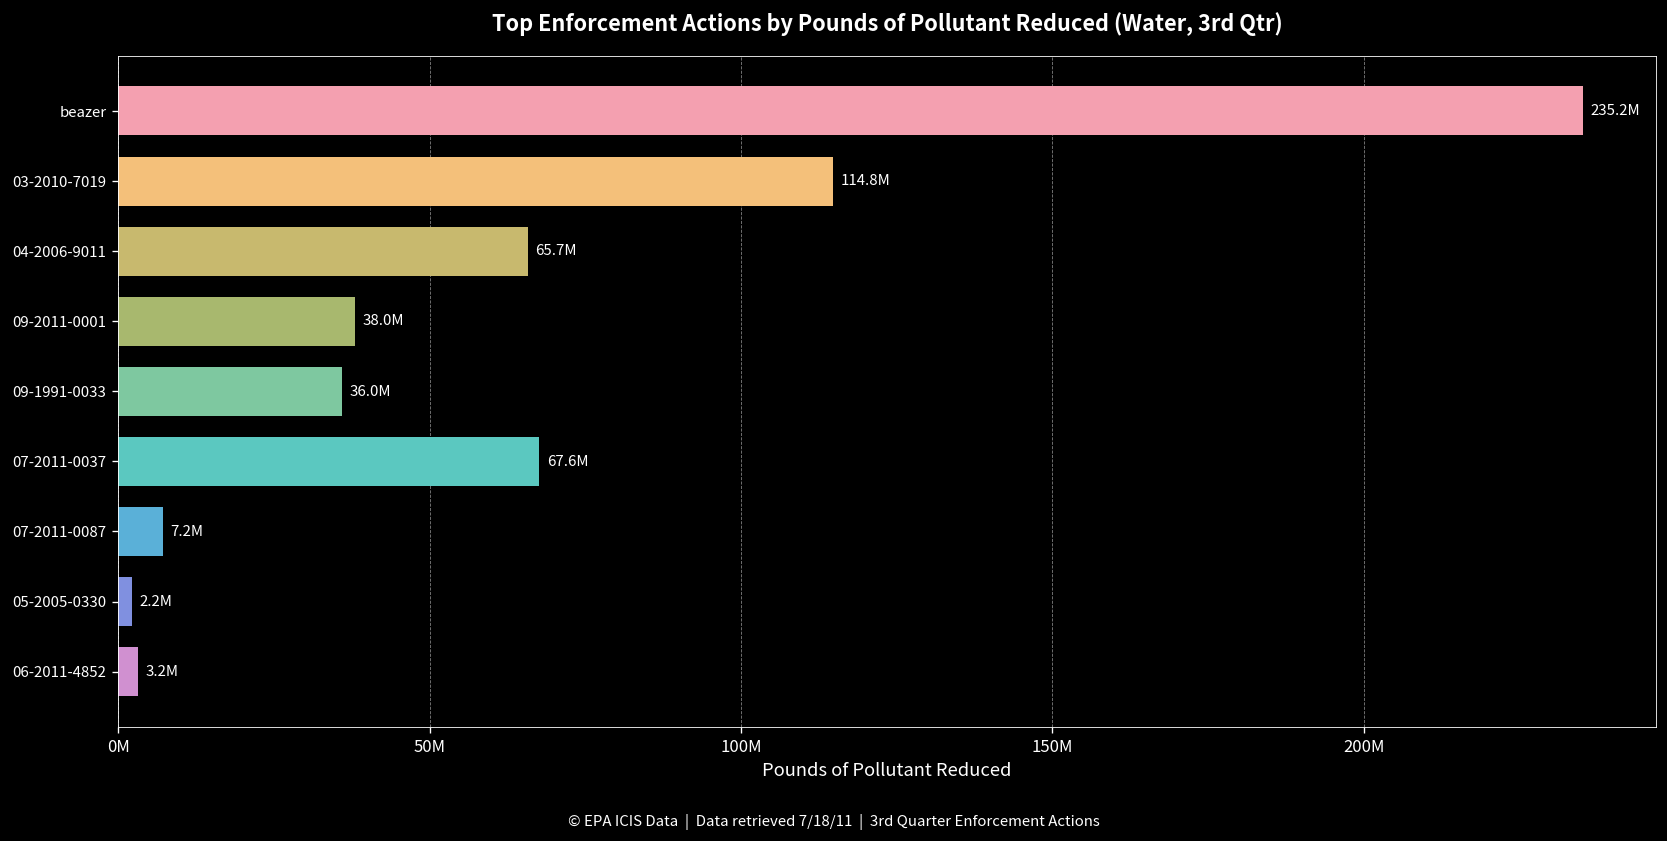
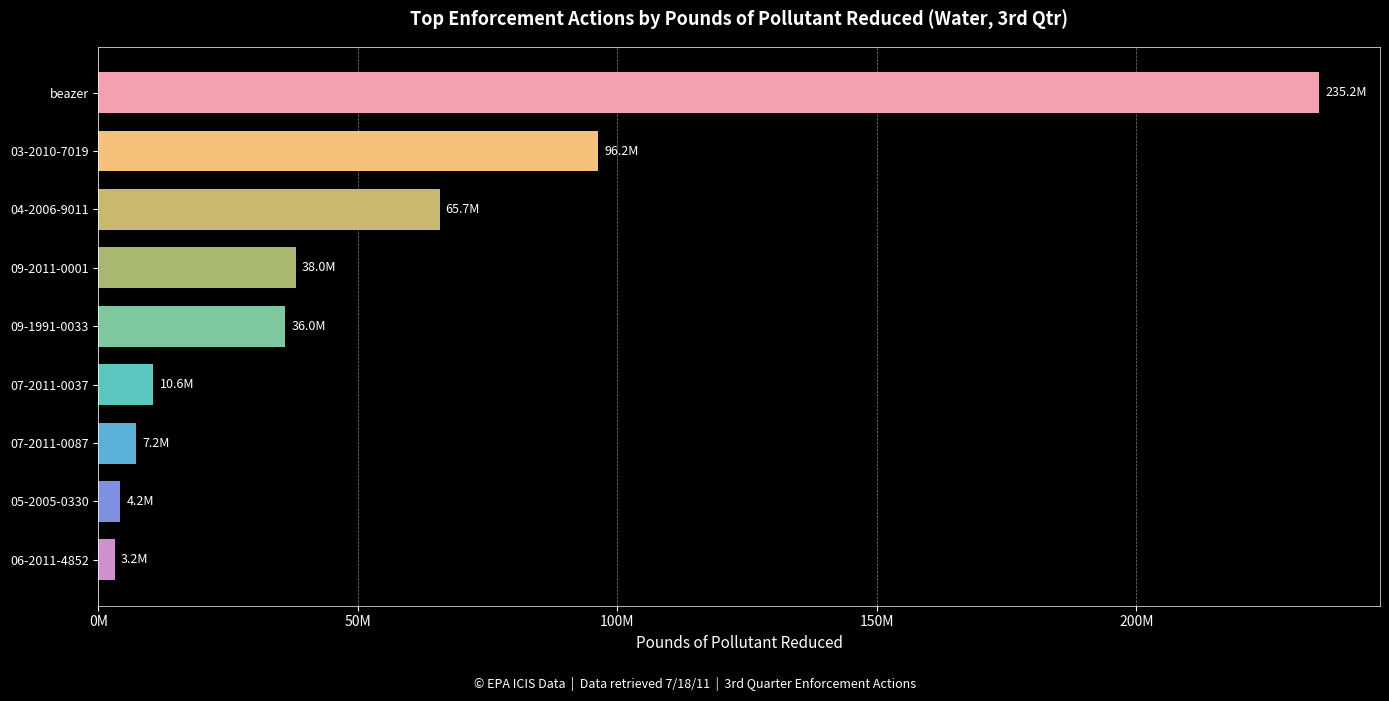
  {
    "beazer": "235.2M",
-   "03-2010-7019": "114.8M",
+   "03-2010-7019": "96.2M",
    "04-2006-9011": "65.7M",
    "09-2011-0001": "38.0M",
    "09-1991-0033": "36.0M",
-   "07-2011-0037": "67.6M",
+   "07-2011-0037": "10.6M",
    "07-2011-0087": "7.2M",
-   "05-2005-0330": "2.2M",
+   "05-2005-0330": "4.2M",
    "06-2011-4852": "3.2M"
  }
